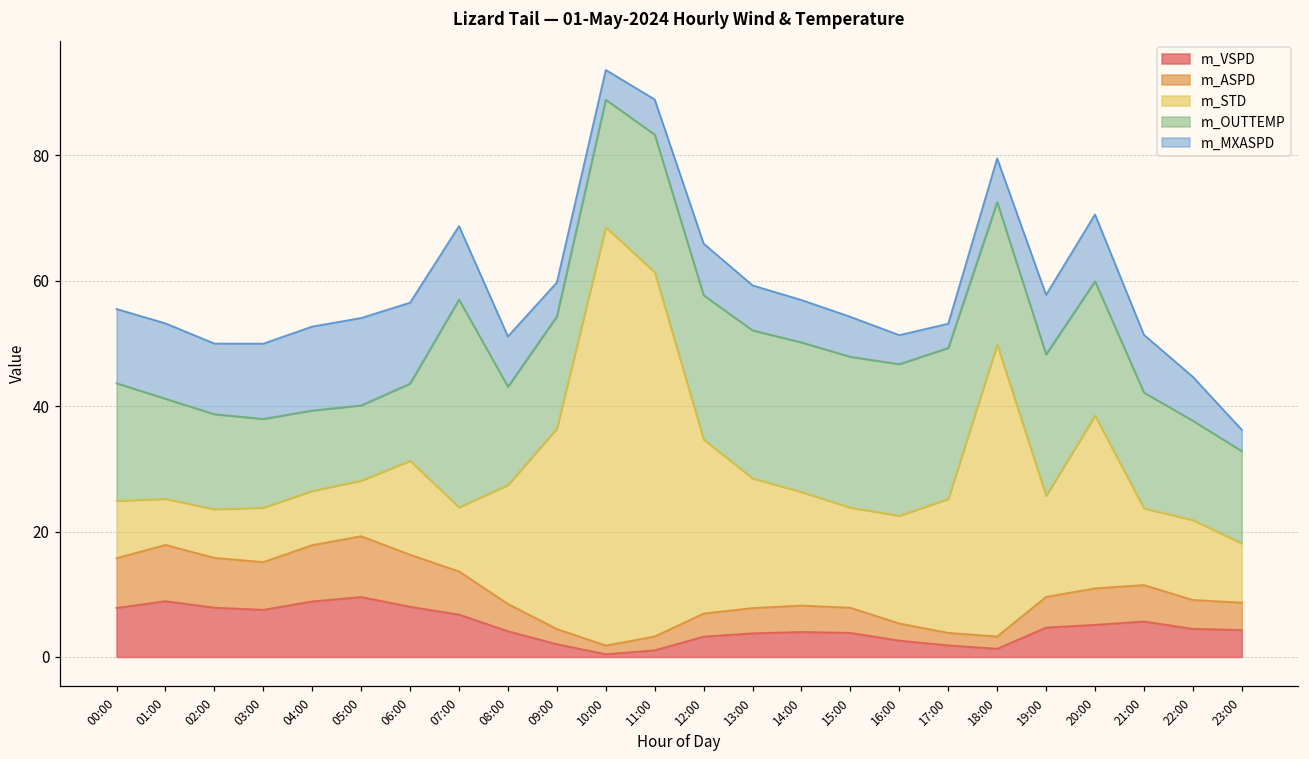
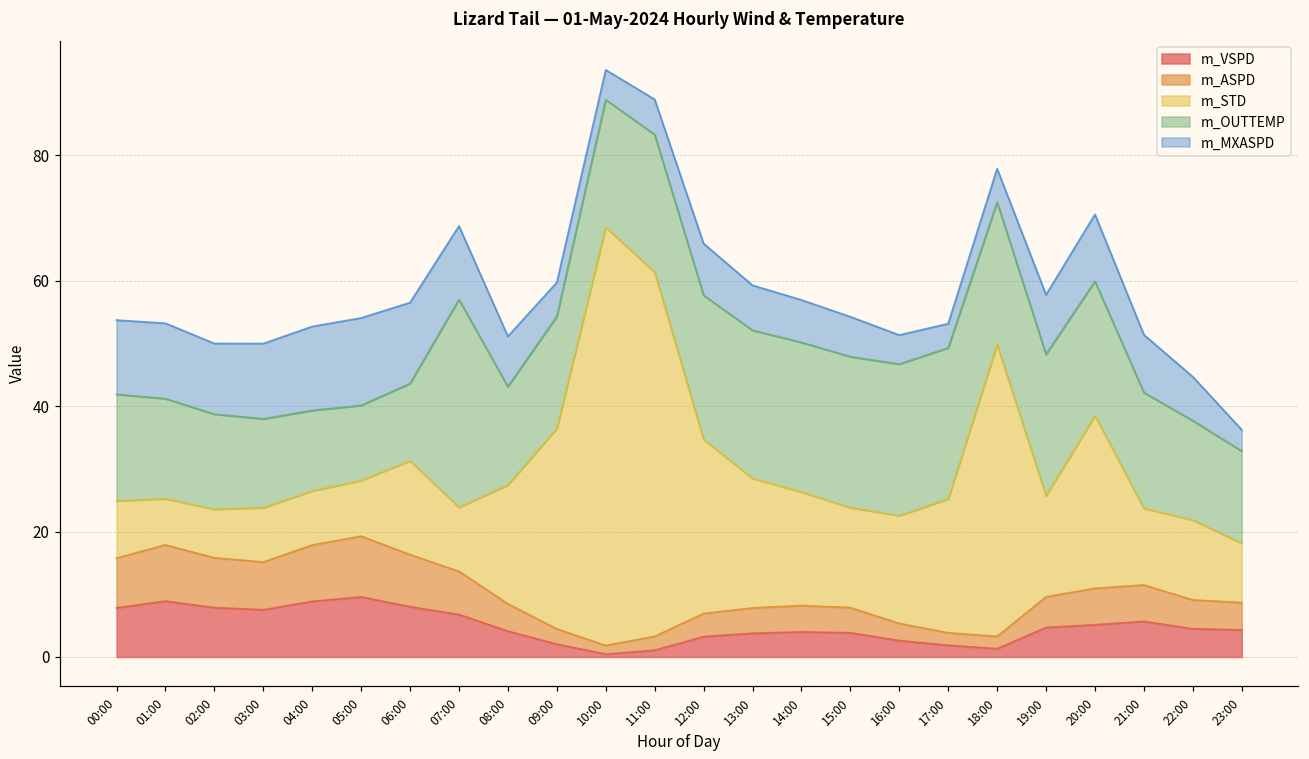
  {
    "m_OUTTEMP": {
-     "00:00": 19,
+     "00:00": 17,
      "01:00": 16,
      "02:00": 15,
      "03:00": 14,
      "04:00": 13,
      "05:00": 12,
      "06:00": 12,
      "07:00": 33,
      "08:00": 16,
      "09:00": 18,
      "10:00": 20,
      "11:00": 22,
      "12:00": 23,
      "13:00": 24,
      "14:00": 24,
      "15:00": 24,
      "16:00": 24,
      "17:00": 24,
      "18:00": 23,
      "19:00": 23,
      "20:00": 21,
      "21:00": 18,
      "22:00": 16,
      "23:00": 15
    },
    "m_MXASPD": {
      "00:00": 12,
      "01:00": 12,
      "02:00": 11,
      "03:00": 12,
      "04:00": 13,
      "05:00": 14,
      "06:00": 13,
      "07:00": 12,
      "08:00": 8,
      "09:00": 5,
      "10:00": 5,
      "11:00": 6,
      "12:00": 8,
      "13:00": 7,
      "14:00": 7,
      "15:00": 6,
      "16:00": 5,
      "17:00": 4,
-     "18:00": 7,
+     "18:00": 5,
      "19:00": 9,
      "20:00": 11,
      "21:00": 9,
      "22:00": 7,
      "23:00": 3
    }
  }
